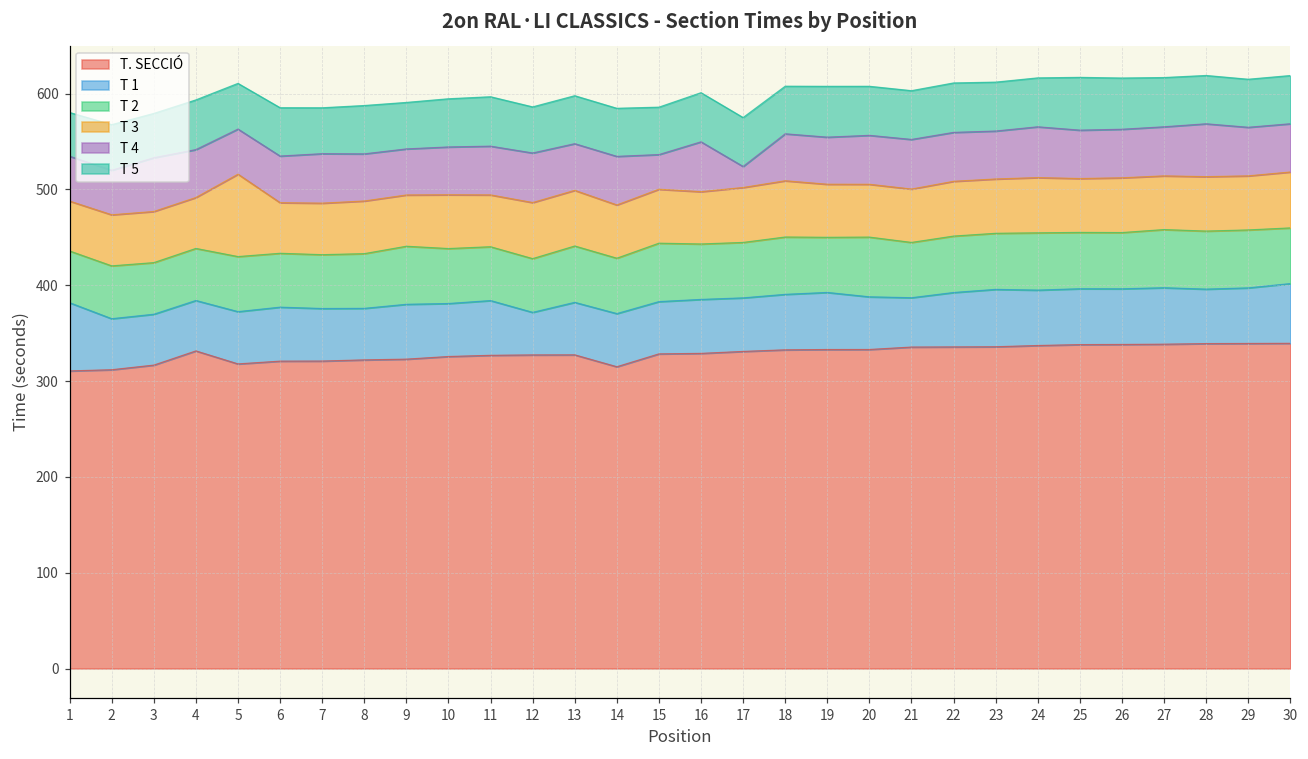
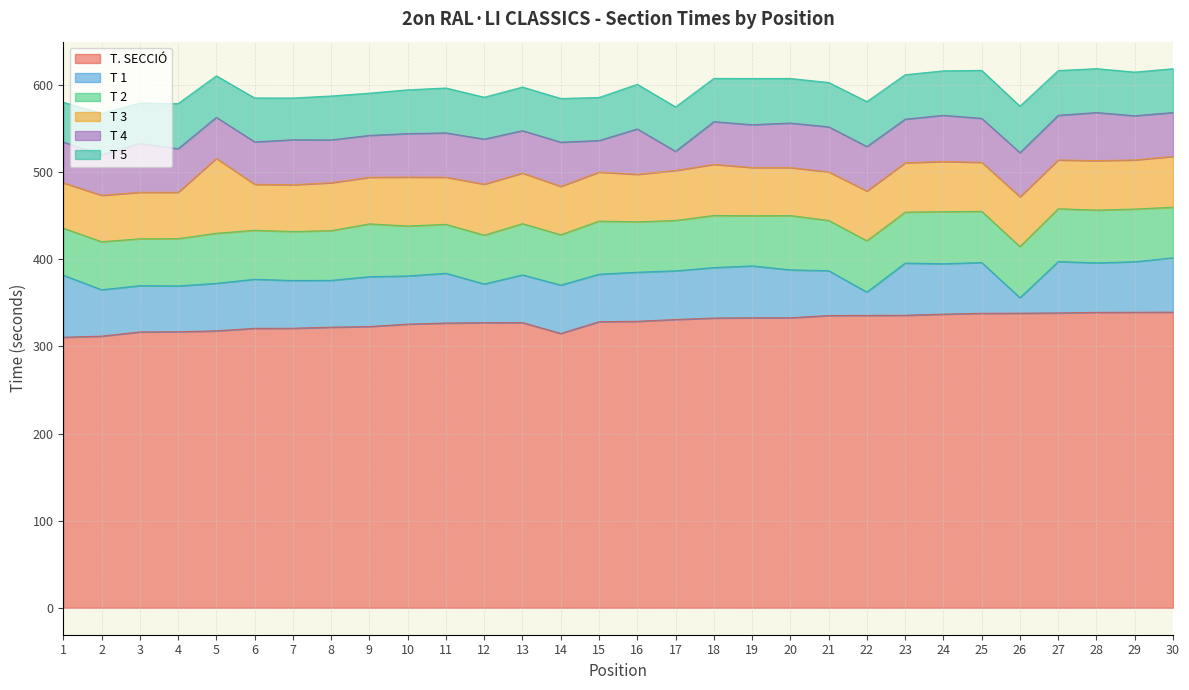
  {
    "T. SECCIÓ": {
      "1": 310,
      "2": 310,
      "3": 320,
-     "4": 330,
+     "4": 320,
      "5": 320,
      "6": 320,
      "7": 320,
      "8": 320,
      "9": 320,
      "10": 330,
      "11": 330,
      "12": 330,
      "13": 330,
      "14": 310,
      "15": 330,
      "16": 330,
      "17": 330,
      "18": 330,
      "19": 330,
      "20": 330,
      "21": 340,
      "22": 340,
      "23": 340,
      "24": 340,
      "25": 340,
      "26": 340,
      "27": 340,
      "28": 340,
      "29": 340,
      "30": 340
    },
    "T 1": {
      "1": 70,
      "2": 50,
      "3": 50,
      "4": 50,
      "5": 50,
      "6": 60,
      "7": 50,
      "8": 50,
      "9": 60,
      "10": 60,
      "11": 60,
      "12": 40,
      "13": 50,
      "14": 60,
      "15": 50,
      "16": 60,
      "17": 60,
      "18": 60,
      "19": 60,
      "20": 50,
      "21": 50,
-     "22": 60,
+     "22": 30,
      "23": 60,
      "24": 60,
      "25": 60,
-     "26": 60,
+     "26": 20,
      "27": 60,
      "28": 60,
      "29": 60,
      "30": 60
    },
    "T 3": {
      "1": 50,
      "2": 50,
      "3": 50,
      "4": 50,
      "5": 90,
      "6": 50,
      "7": 50,
      "8": 50,
      "9": 50,
      "10": 60,
      "11": 50,
      "12": 60,
      "13": 60,
      "14": 60,
      "15": 60,
      "16": 50,
      "17": 60,
      "18": 60,
      "19": 60,
      "20": 60,
      "21": 60,
      "22": 60,
      "23": 60,
      "24": 60,
      "25": 60,
      "26": 60,
      "27": 60,
      "28": 60,
      "29": 60,
      "30": 60
    },
    "T 4": {
      "1": 50,
      "4": 50,
      "5": 50,
      "6": 50,
      "7": 50,
      "8": 50,
      "9": 50,
      "10": 50,
      "11": 50,
      "12": 50,
      "13": 50,
      "14": 50,
      "15": 40,
      "16": 50,
      "17": 20,
      "18": 50,
      "19": 50,
      "20": 50,
      "21": 50,
      "22": 50,
      "23": 50,
      "24": 50,
      "25": 50,
      "26": 50,
      "27": 50,
      "28": 60,
      "29": 50,
      "30": 50
    }
  }
